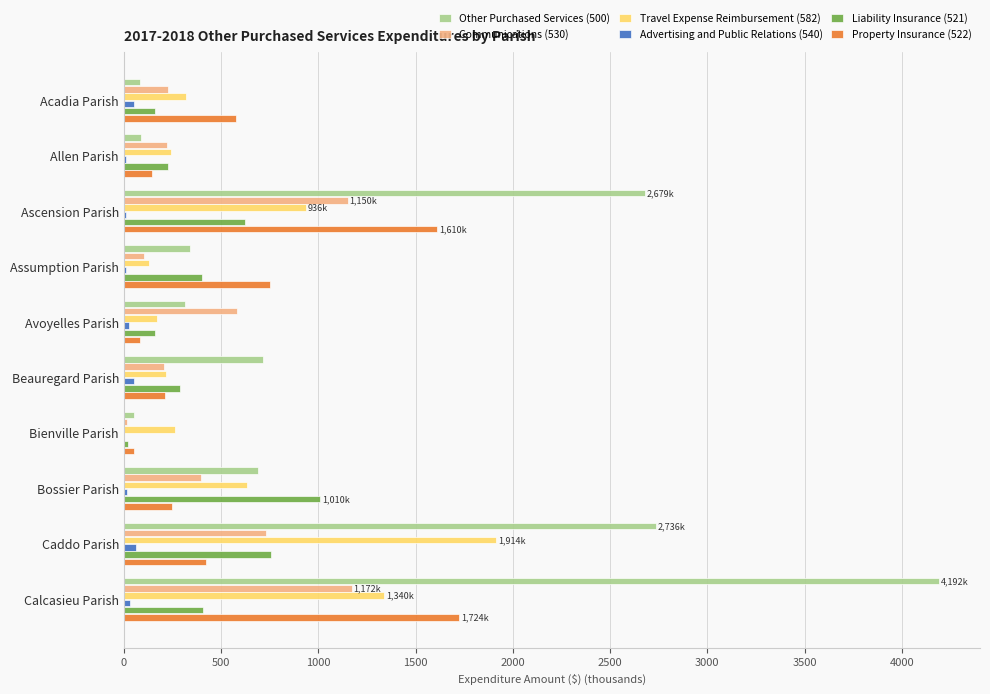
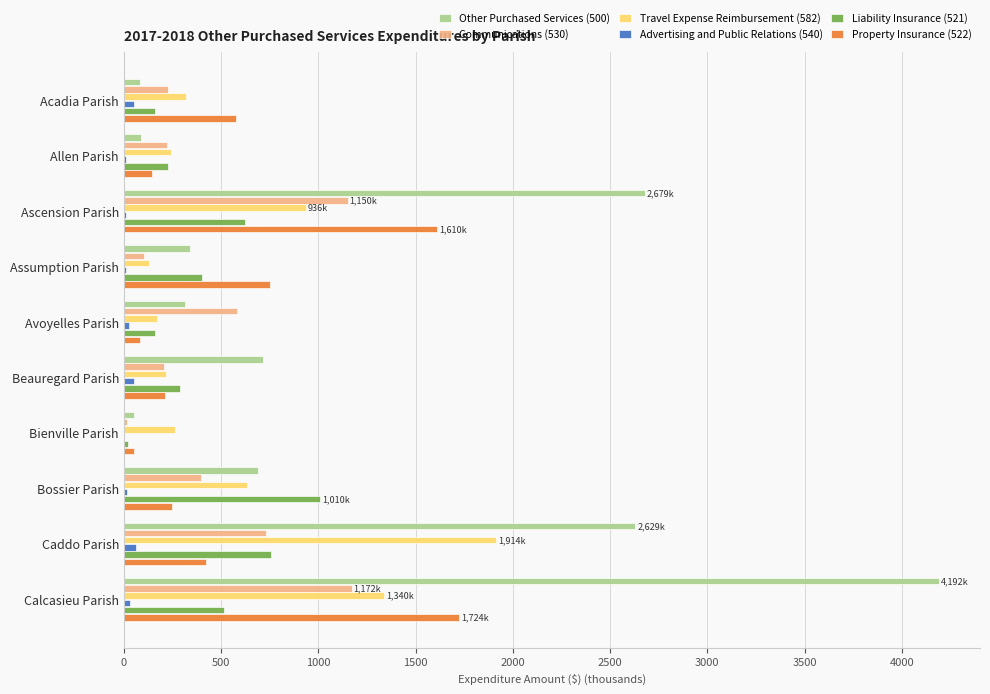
  {
    "Other Purchased Services (500)": {
      "Ascension Parish": "2,679k",
-     "Caddo Parish": "2,736k",
+     "Caddo Parish": "2,629k",
      "Calcasieu Parish": "4,192k"
    },
    "Advertising and Public Relations (540)": {
      "Acadia Parish": "50",
      "Avoyelles Parish": "30",
      "Beauregard Parish": "50",
      "Bossier Parish": "20",
      "Caddo Parish": "60",
      "Calcasieu Parish": "30"
    },
    "Liability Insurance (521)": {
      "Acadia Parish": "160",
      "Allen Parish": "230",
      "Ascension Parish": "620",
      "Assumption Parish": "400",
      "Avoyelles Parish": "160",
      "Beauregard Parish": "290",
      "Bienville Parish": "20",
      "Caddo Parish": "750",
-     "Calcasieu Parish": "410"
+     "Calcasieu Parish": "510"
    },
    "Property Insurance (522)": {
      "Ascension Parish": "1,610k",
      "Calcasieu Parish": "1,724k"
    }
  }
